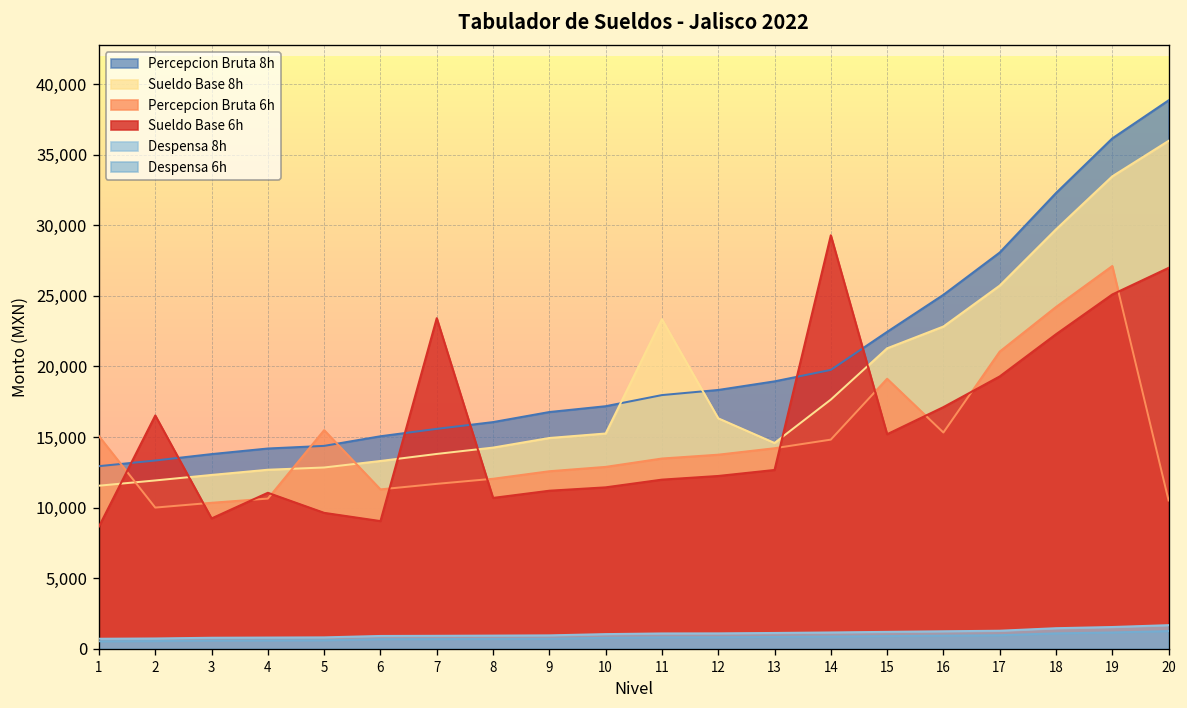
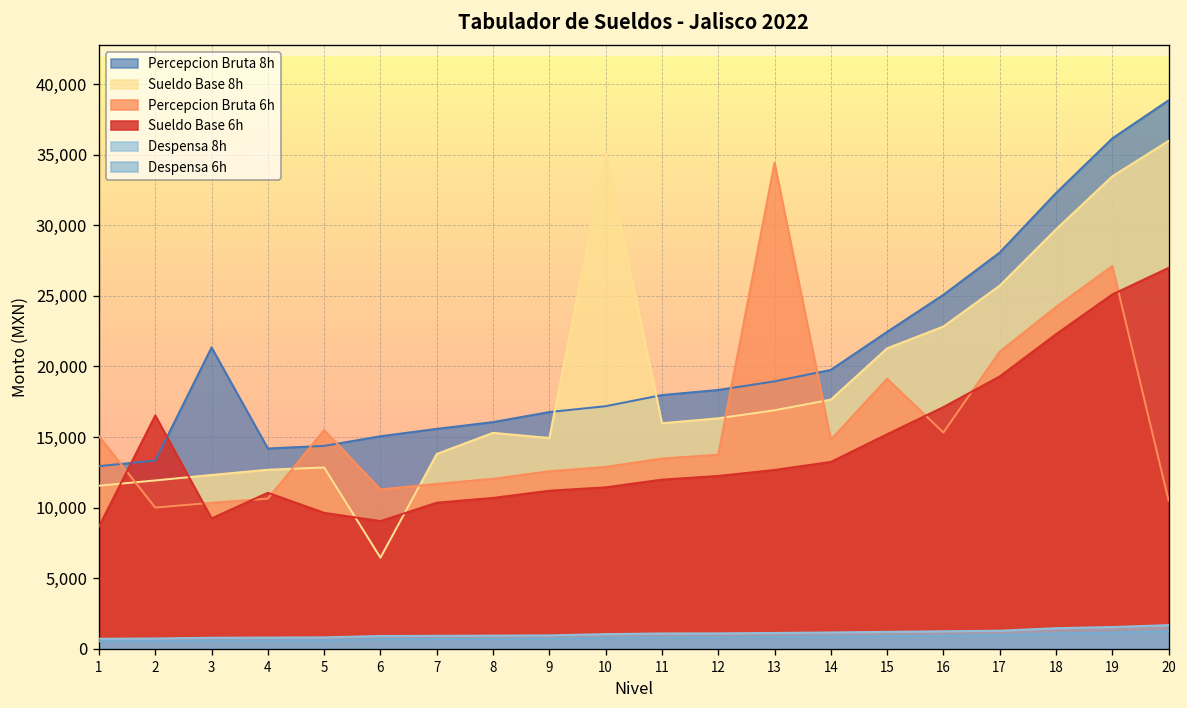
  {
    "Percepcion Bruta 8h": {
      "1": "12,900",
      "2": "13,300",
-     "3": "13,800",
+     "3": "21,300",
      "4": "14,200",
      "5": "14,400",
      "6": "15,100",
      "7": "15,600",
      "8": "16,100",
      "9": "16,800",
      "10": "17,200",
      "11": "18,000",
      "12": "18,300",
      "13": "18,900",
      "14": "19,800",
      "15": "22,500",
      "16": "25,100",
      "17": "28,100",
      "18": "32,300",
      "19": "36,200",
      "20": "38,900"
    },
    "Sueldo Base 8h": {
      "1": "11,600",
      "2": "11,900",
      "3": "12,300",
      "4": "12,700",
      "5": "12,800",
-     "6": "13,300",
+     "6": "6,500",
      "7": "13,800",
-     "8": "14,300",
+     "8": "15,300",
      "9": "14,900",
-     "10": "15,300",
-     "11": "23,300",
+     "10": "35,100",
+     "11": "16,000",
      "12": "16,300",
-     "13": "14,600",
+     "13": "16,900",
      "14": "17,700",
      "15": "21,300",
      "16": "22,800",
      "17": "25,700",
      "18": "29,700",
      "19": "33,500",
      "20": "36,000"
    },
    "Percepcion Bruta 6h": {
      "1": "15,100",
      "2": "10,000",
      "3": "10,300",
      "4": "10,600",
      "5": "15,500",
      "6": "11,300",
      "7": "11,700",
      "8": "12,000",
      "9": "12,600",
      "10": "12,900",
      "11": "13,500",
      "12": "13,800",
-     "13": "14,200",
+     "13": "34,400",
      "14": "14,800",
      "15": "19,100",
      "16": "15,300",
      "17": "21,100",
      "18": "24,200",
      "19": "27,100",
      "20": "10,500"
    },
    "Sueldo Base 6h": {
      "1": "8,700",
      "2": "16,500",
      "3": "9,200",
      "4": "11,100",
      "5": "9,600",
      "6": "9,100",
-     "7": "23,400",
+     "7": "10,400",
      "8": "10,700",
      "9": "11,200",
      "10": "11,400",
      "11": "12,000",
      "12": "12,200",
      "13": "12,700",
-     "14": "29,300",
+     "14": "13,200",
      "15": "15,200",
      "16": "17,100",
      "17": "19,300",
      "18": "22,300",
      "19": "25,100",
      "20": "27,000"
    }
  }
